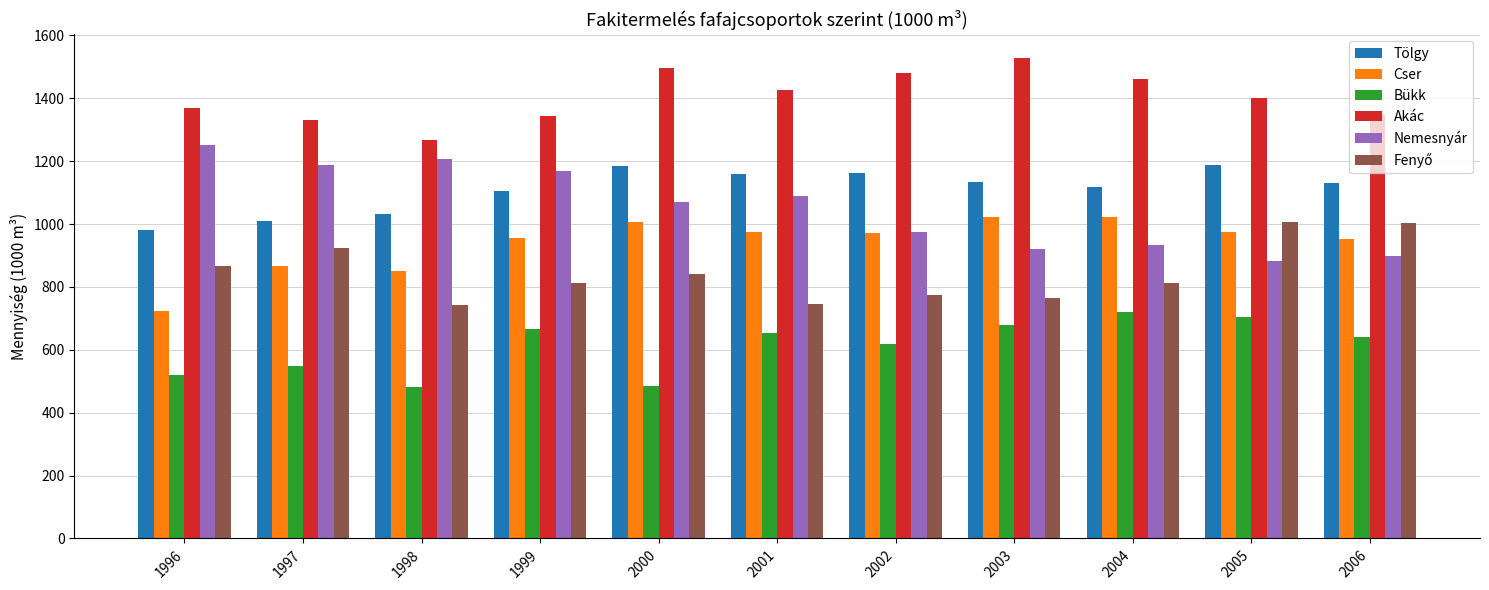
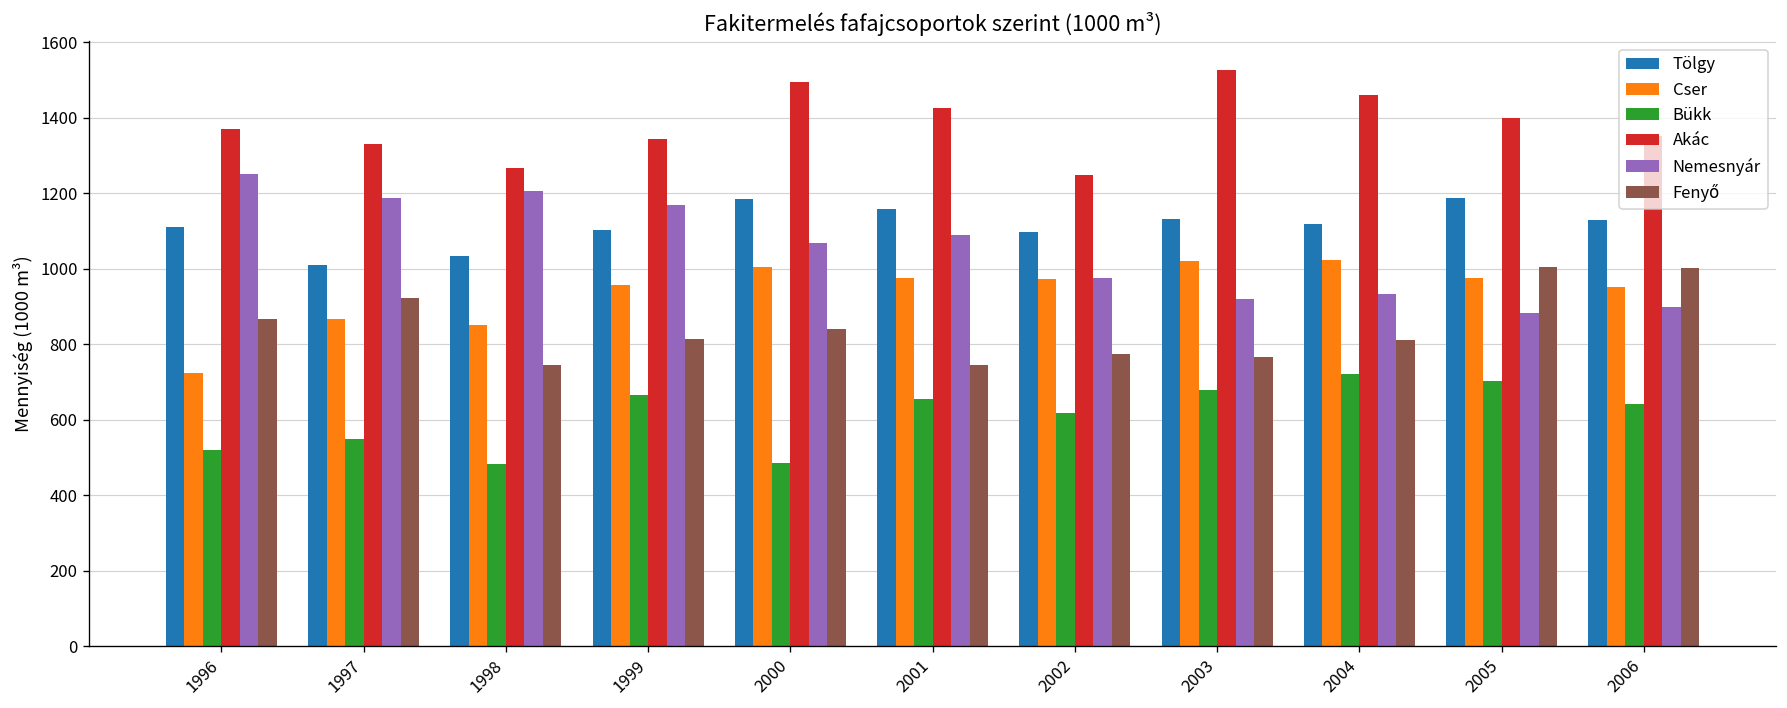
  {
    "Tölgy": {
-     "1996": 980,
+     "1996": 1110,
      "1997": 1010,
      "1998": 1030,
      "1999": 1100,
      "2000": 1180,
      "2001": 1160,
-     "2002": 1160,
+     "2002": 1100,
      "2003": 1130,
      "2004": 1120,
      "2005": 1190,
      "2006": 1130
    },
    "Cser": {
      "1996": 720,
      "1997": 870,
      "1998": 850,
      "1999": 960,
      "2000": 1010,
      "2001": 980,
      "2002": 970,
      "2003": 1020,
      "2004": 1020,
      "2005": 980,
      "2006": 950
    },
    "Bükk": {
      "1996": 520,
      "1997": 550,
      "1998": 480,
      "1999": 670,
      "2000": 490,
      "2001": 660,
      "2002": 620,
      "2003": 680,
      "2004": 720,
      "2005": 700,
      "2006": 640
    },
    "Akác": {
      "1996": 1370,
      "1997": 1330,
      "1998": 1270,
      "1999": 1340,
      "2000": 1500,
      "2001": 1430,
-     "2002": 1480,
+     "2002": 1250,
      "2003": 1530,
      "2004": 1460,
      "2005": 1400
    },
    "Nemesnyár": {
      "1996": 1250,
      "1997": 1190,
      "1998": 1210,
      "1999": 1170,
      "2000": 1070,
      "2001": 1090,
      "2002": 980,
      "2003": 920,
      "2004": 930,
      "2005": 880,
      "2006": 900
    },
    "Fenyő": {
      "1996": 870,
      "1997": 920,
      "1998": 740,
      "1999": 810,
      "2000": 840,
      "2001": 750,
      "2002": 770,
      "2003": 770,
      "2004": 810,
      "2005": 1010,
      "2006": 1000
    }
  }
